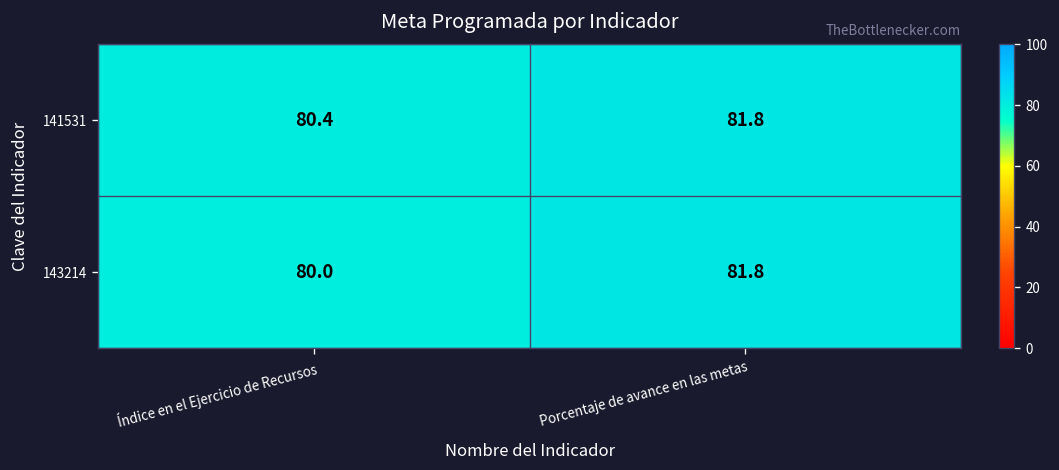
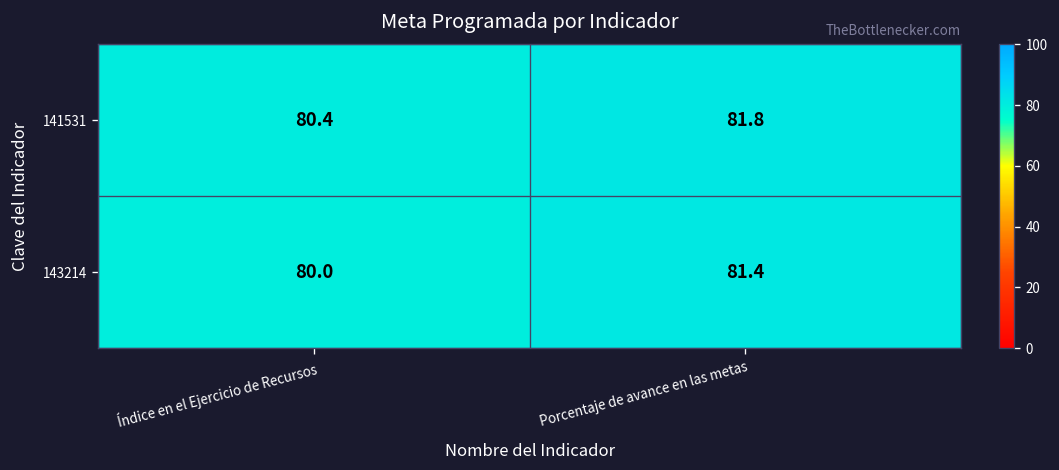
  {
    "141531": {
      "Índice en el Ejercicio de Recursos": 80.4,
      "Porcentaje de avance en las metas": 81.8
    },
    "143214": {
      "Índice en el Ejercicio de Recursos": 80.0,
-     "Porcentaje de avance en las metas": 81.8
+     "Porcentaje de avance en las metas": 81.4
    }
  }
